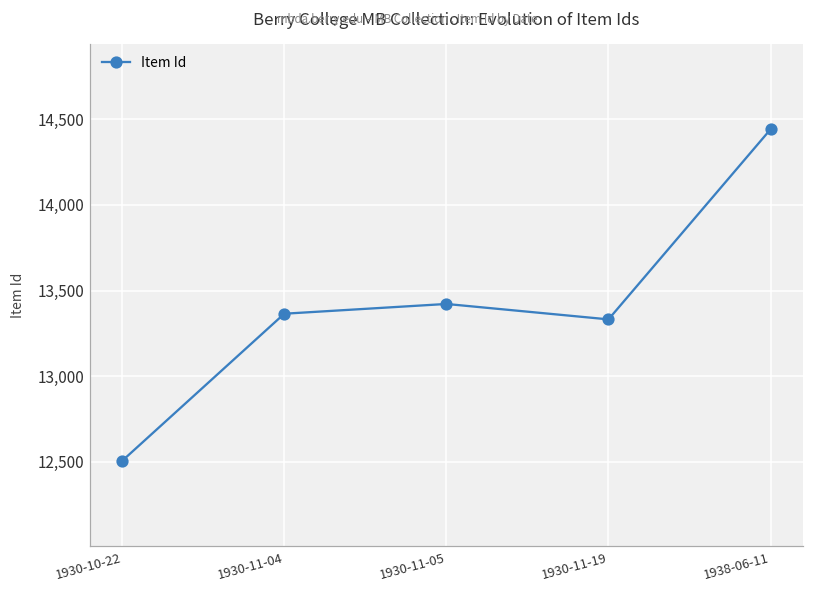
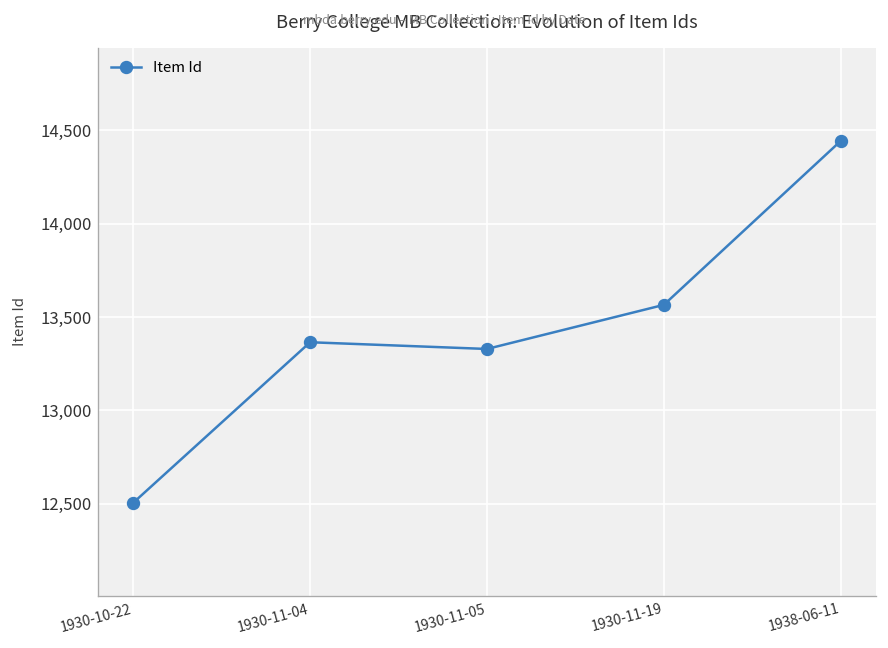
  {
    "1930-10-22": "12,510",
    "1930-11-04": "13,370",
-   "1930-11-05": "13,420",
-   "1930-11-19": "13,330",
+   "1930-11-05": "13,330",
+   "1930-11-19": "13,570",
    "1938-06-11": "14,440"
  }
